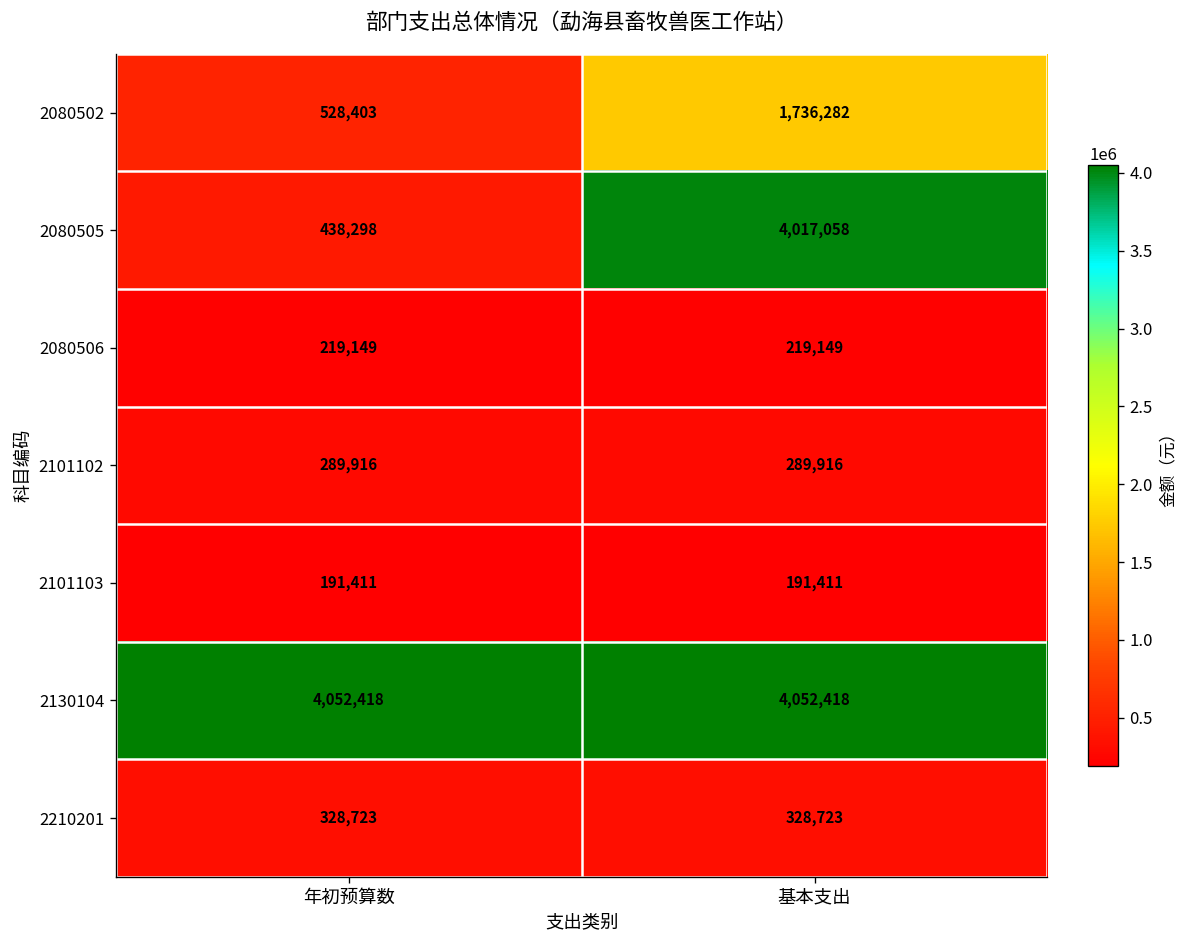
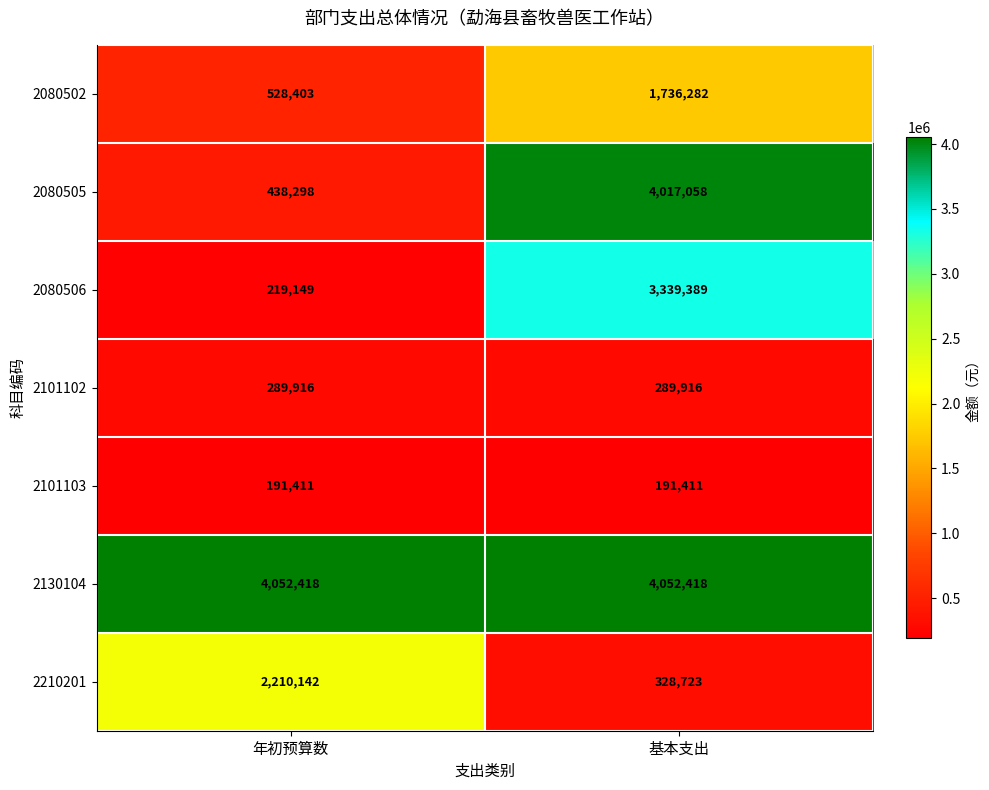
  {
    "2080502": {
      "年初预算数": "528,403",
      "基本支出": "1,736,282"
    },
    "2080505": {
      "年初预算数": "438,298",
      "基本支出": "4,017,058"
    },
    "2080506": {
      "年初预算数": "219,149",
-     "基本支出": "219,149"
+     "基本支出": "3,339,389"
    },
    "2101102": {
      "年初预算数": "289,916",
      "基本支出": "289,916"
    },
    "2101103": {
      "年初预算数": "191,411",
      "基本支出": "191,411"
    },
    "2130104": {
      "年初预算数": "4,052,418",
      "基本支出": "4,052,418"
    },
    "2210201": {
-     "年初预算数": "328,723",
+     "年初预算数": "2,210,142",
      "基本支出": "328,723"
    }
  }
